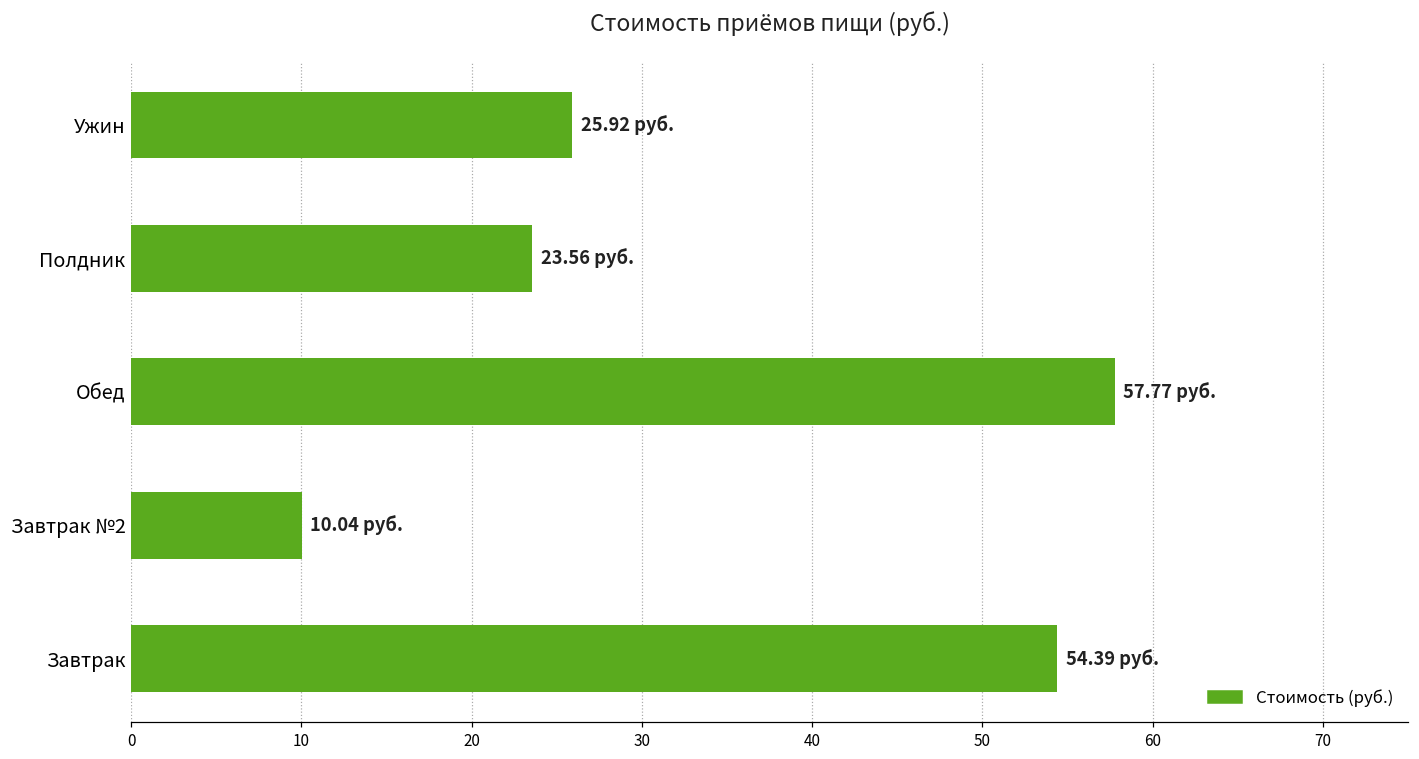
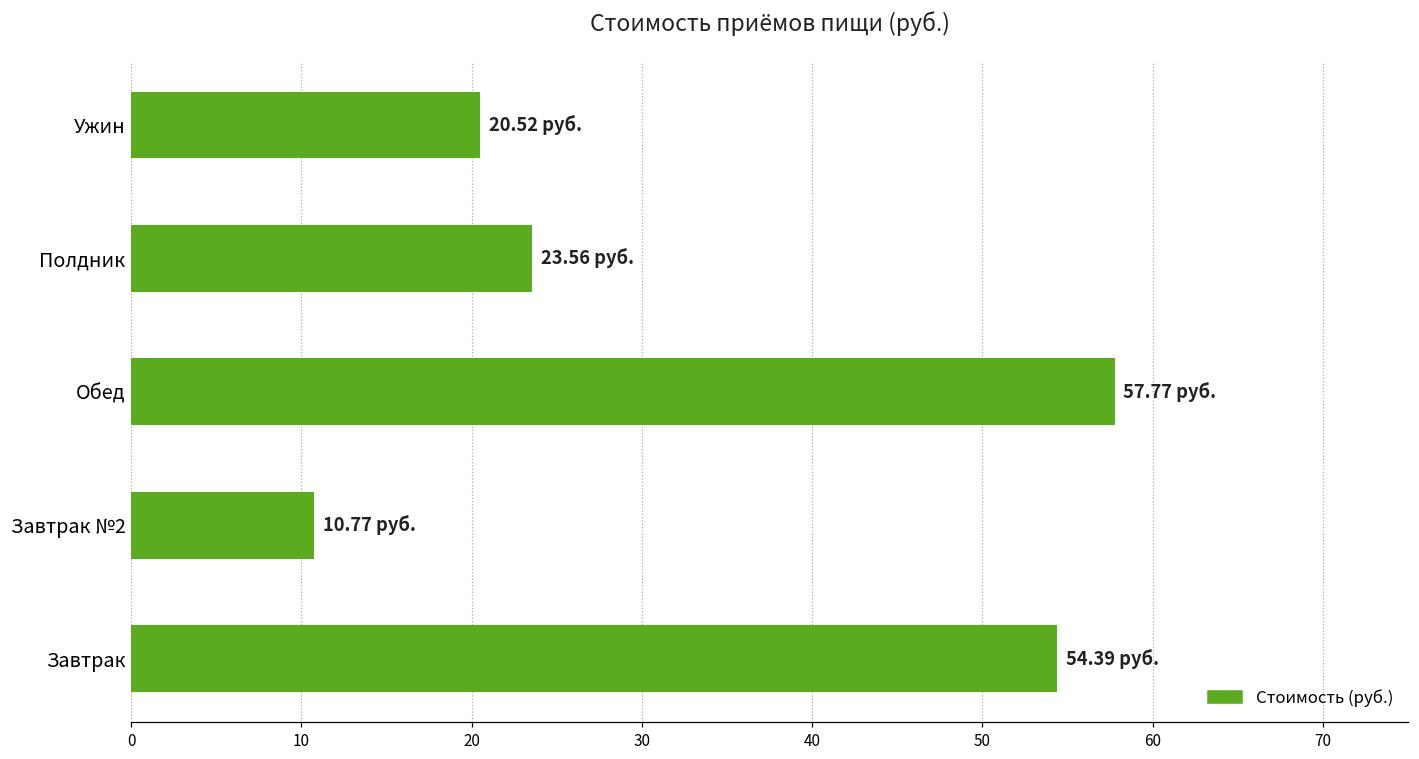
  {
-   "Ужин": 25.92,
+   "Ужин": 20.52,
    "Полдник": 23.56,
    "Обед": 57.77,
-   "Завтрак №2": 10.04,
+   "Завтрак №2": 10.77,
    "Завтрак": 54.39
  }
